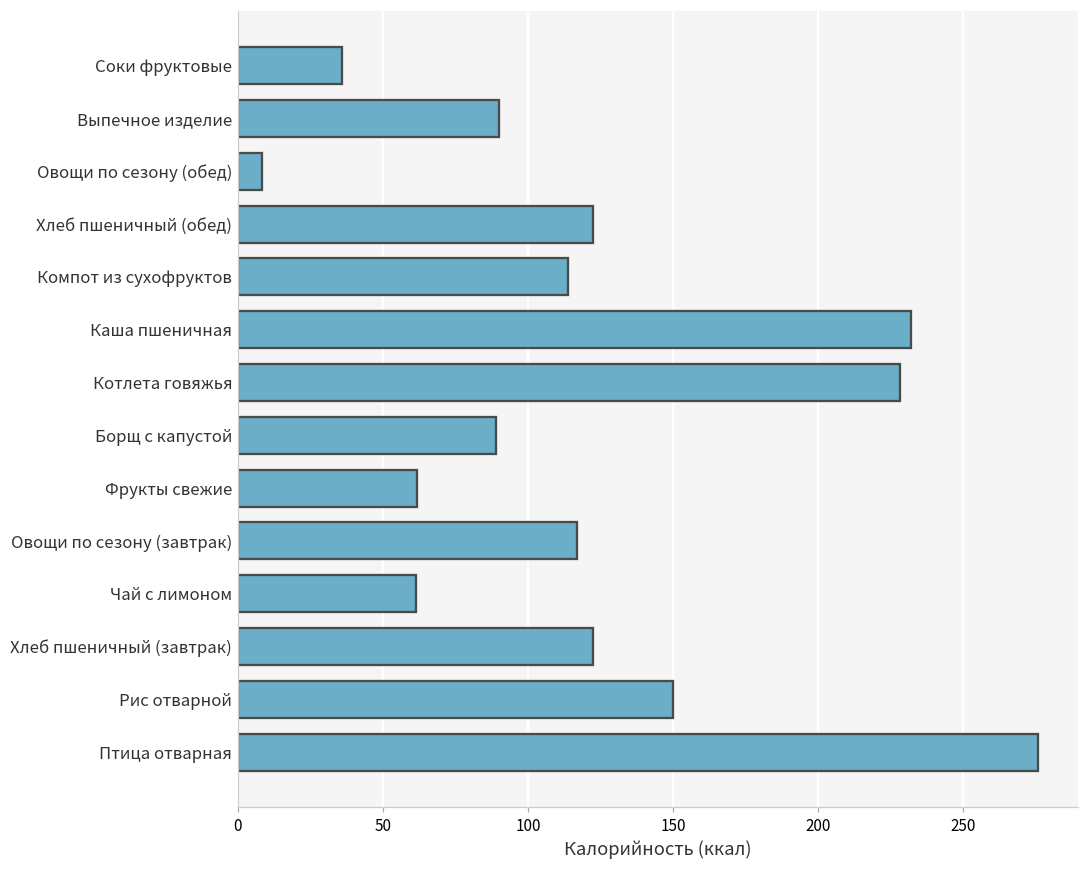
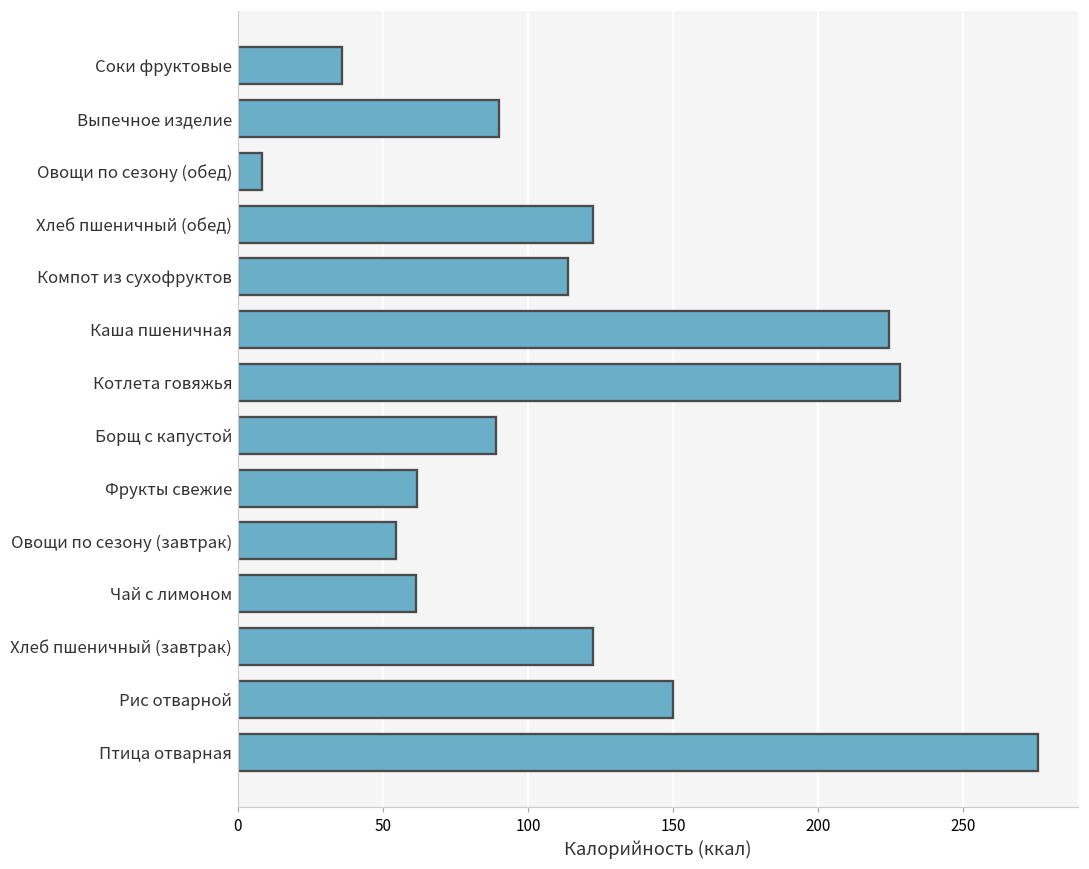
  {
    "Соки фруктовые": 36,
    "Выпечное изделие": 90,
    "Овощи по сезону (обед)": 8,
    "Хлеб пшеничный (обед)": 123,
    "Компот из сухофруктов": 114,
-   "Каша пшеничная": 232,
+   "Каша пшеничная": 225,
    "Котлета говяжья": 228,
    "Борщ с капустой": 89,
    "Фрукты свежие": 62,
-   "Овощи по сезону (завтрак)": 117,
+   "Овощи по сезону (завтрак)": 55,
    "Чай с лимоном": 62,
    "Хлеб пшеничный (завтрак)": 123,
    "Рис отварной": 150,
    "Птица отварная": 276
  }
